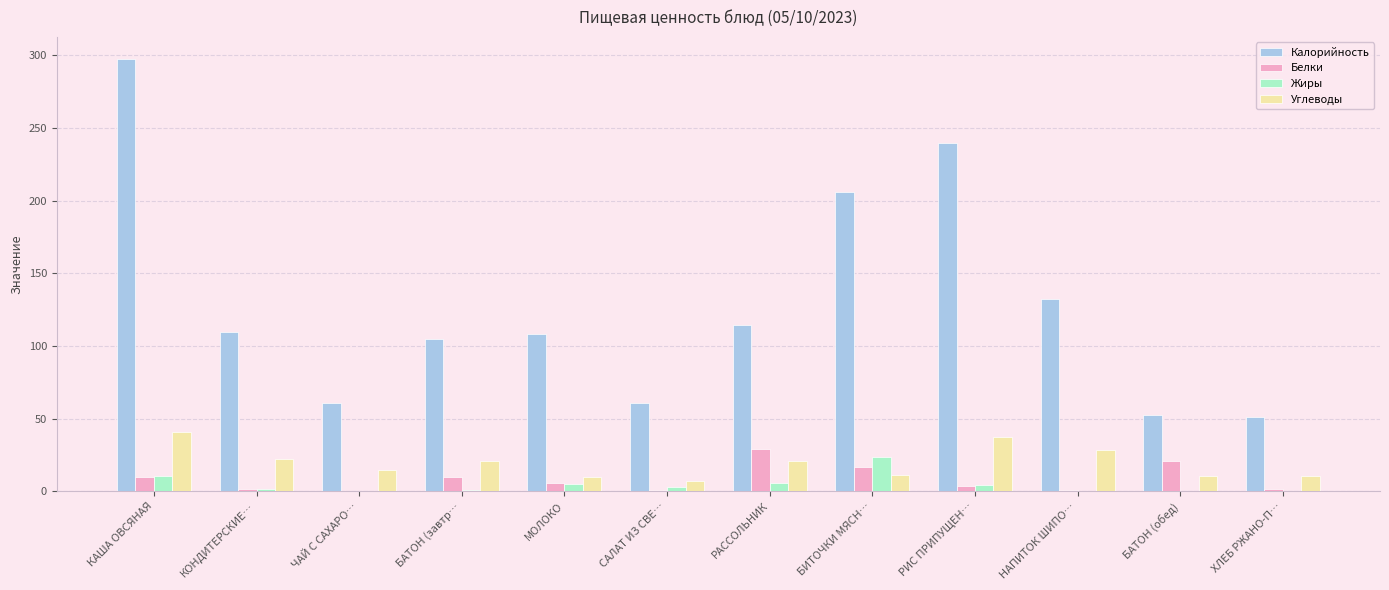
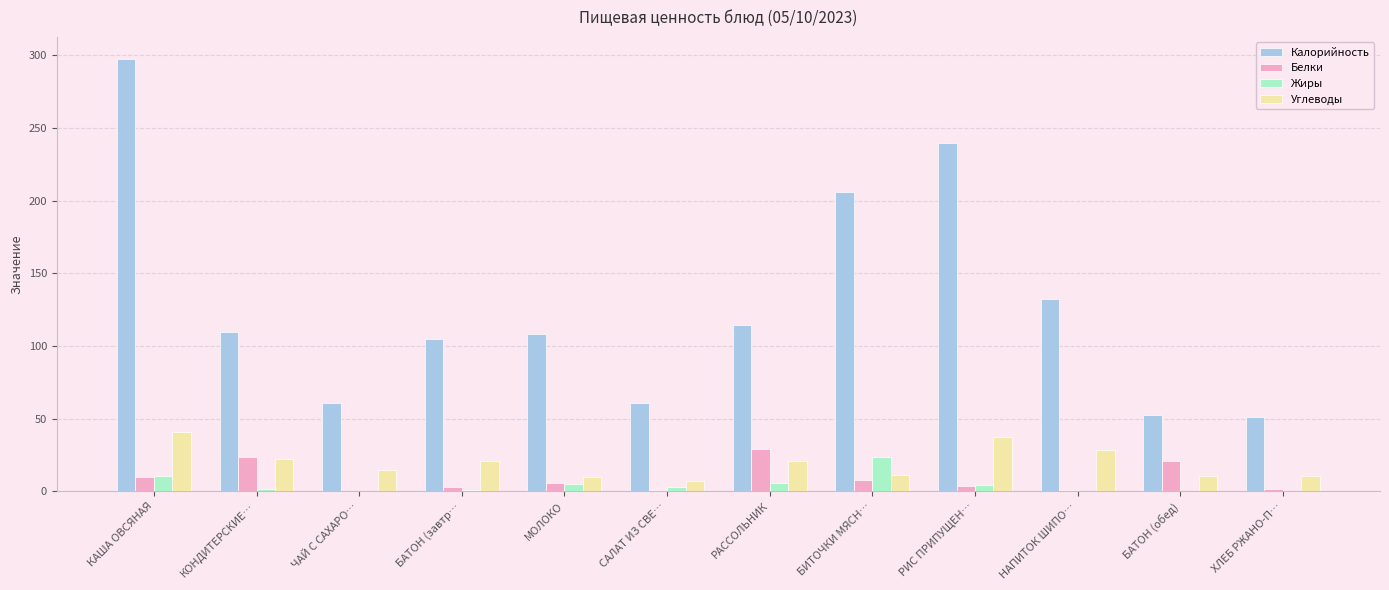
  {
    "Белки": {
      "КАША ОВСЯНАЯ": 10,
-     "КОНДИТЕРСКИЕ…": 2,
-     "БАТОН (завтр…": 10,
+     "КОНДИТЕРСКИЕ…": 24,
+     "БАТОН (завтр…": 3,
      "МОЛОКО": 6,
      "РАССОЛЬНИК": 29,
-     "БИТОЧКИ МЯСН…": 17,
+     "БИТОЧКИ МЯСН…": 8,
      "РИС ПРИПУЩЕН…": 4,
      "БАТОН (обед)": 21
    },
    "Углеводы": {
      "КАША ОВСЯНАЯ": 41,
      "КОНДИТЕРСКИЕ…": 23,
      "ЧАЙ С САХАРО…": 15,
      "БАТОН (завтр…": 21,
      "МОЛОКО": 10,
      "САЛАТ ИЗ СВЕ…": 8,
      "РАССОЛЬНИК": 21,
      "БИТОЧКИ МЯСН…": 11,
      "РИС ПРИПУЩЕН…": 38,
      "НАПИТОК ШИПО…": 29,
      "БАТОН (обед)": 10,
      "ХЛЕБ РЖАНО-П…": 11
    }
  }
